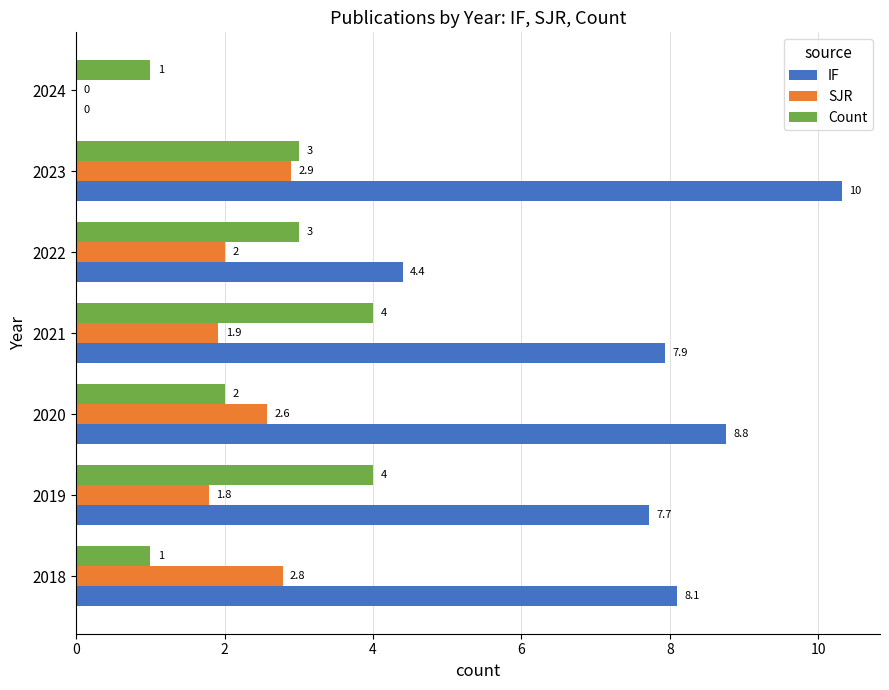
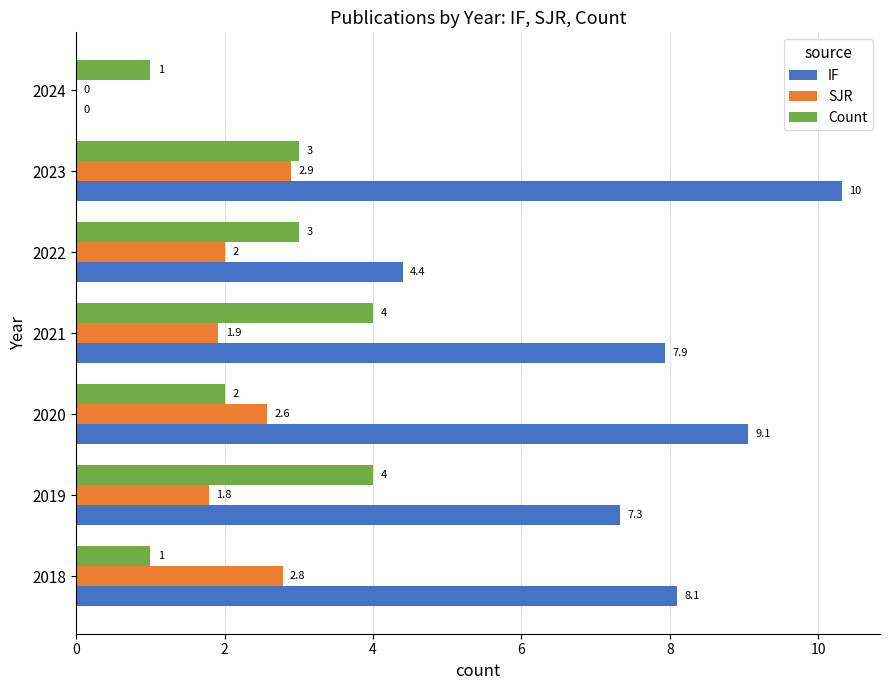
  {
    "IF": {
      "2024": 0,
      "2023": 10,
      "2022": 4.4,
      "2021": 7.9,
-     "2020": 8.8,
-     "2019": 7.7,
+     "2020": 9.1,
+     "2019": 7.3,
      "2018": 8.1
    },
    "SJR": {
      "2024": 0,
      "2023": 2.9,
      "2022": 2,
      "2021": 1.9,
      "2020": 2.6,
      "2019": 1.8,
      "2018": 2.8
    },
    "Count": {
      "2024": 1,
      "2023": 3,
      "2022": 3,
      "2021": 4,
      "2020": 2,
      "2019": 4,
      "2018": 1
    }
  }
